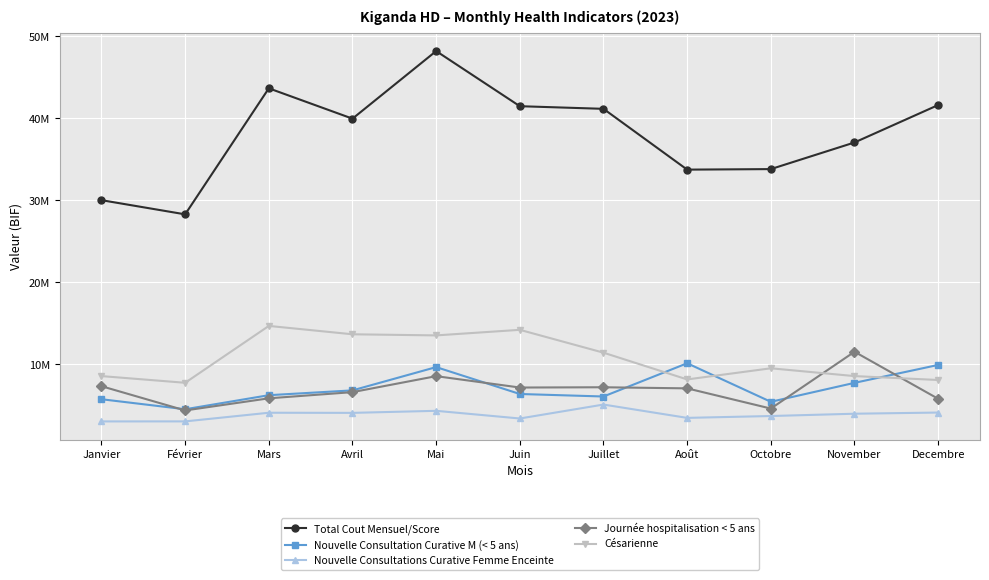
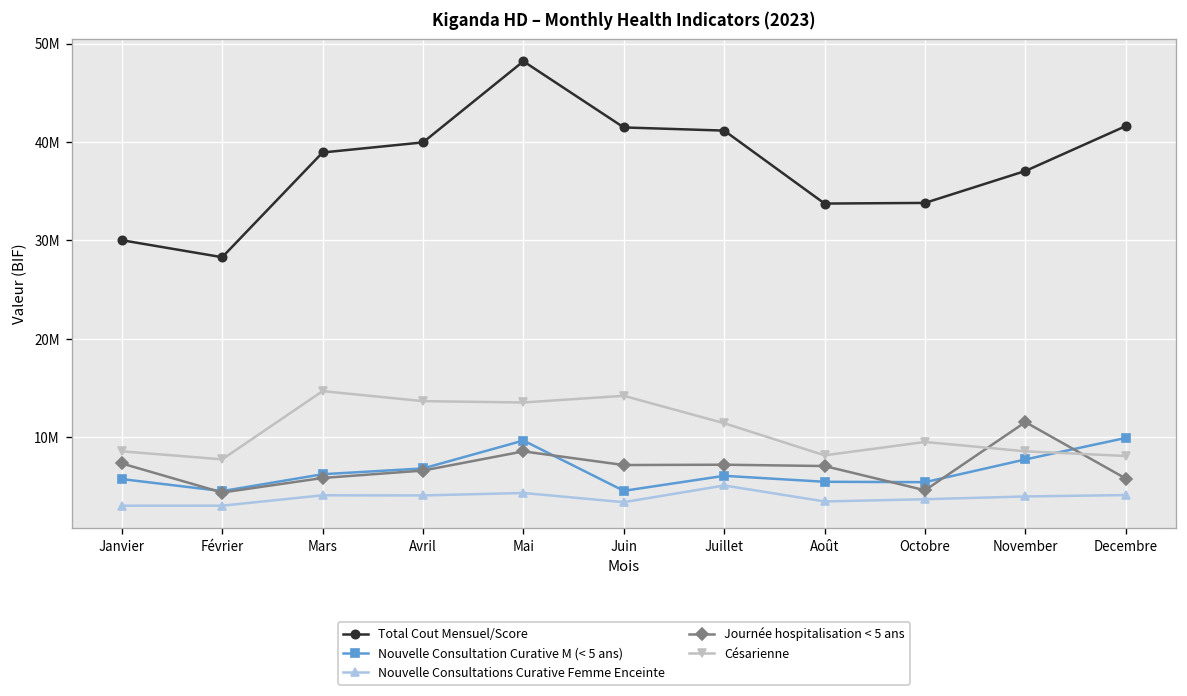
  {
    "Total Cout Mensuel/Score": {
      "Janvier": 30000000,
      "Février": 28000000,
-     "Mars": 44000000,
+     "Mars": 39000000,
      "Avril": 40000000,
      "Mai": 48000000,
      "Juin": 41000000,
      "Juillet": 41000000,
      "Août": 34000000,
      "Octobre": 34000000,
      "November": 37000000,
      "Decembre": 42000000
    },
    "Nouvelle Consultation Curative M (< 5 ans)": {
      "Janvier": 6000000,
      "Mars": 6000000,
      "Mai": 10000000,
-     "Juin": 6000000,
+     "Juin": 5000000,
      "Juillet": 6000000,
-     "Août": 10000000,
+     "Août": 5000000,
      "Octobre": 5000000,
      "November": 8000000,
      "Decembre": 10000000
    },
    "Journée hospitalisation < 5 ans": {
      "Janvier": 7000000,
      "Mars": 6000000,
      "Mai": 9000000,
      "Juin": 7000000,
      "Juillet": 7000000,
      "Août": 7000000,
      "Octobre": 5000000,
      "November": 12000000,
      "Decembre": 6000000
    }
  }
